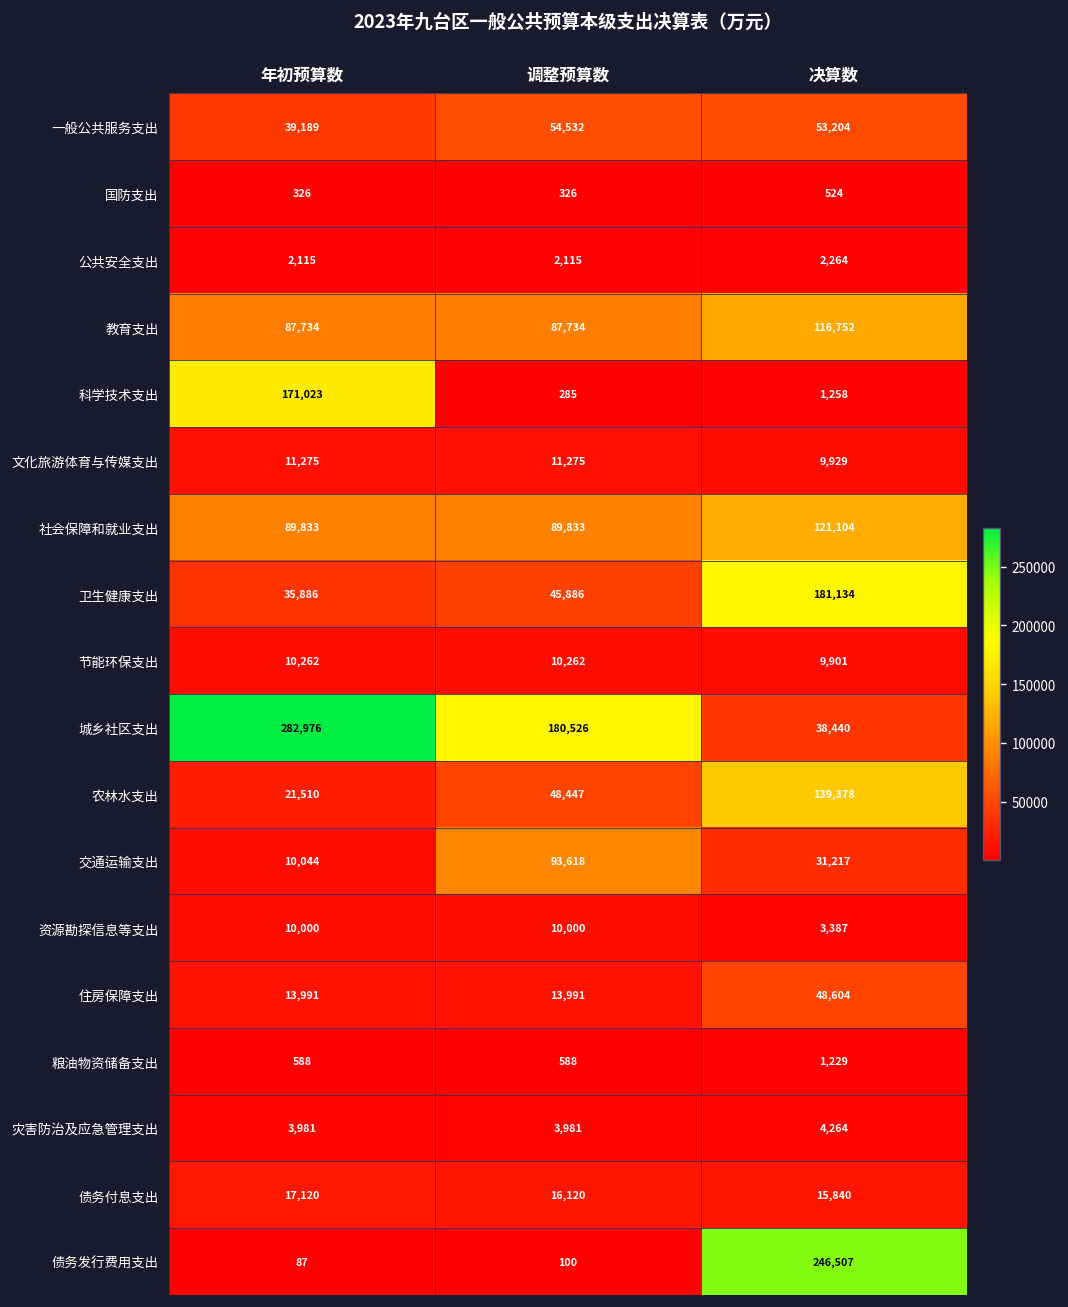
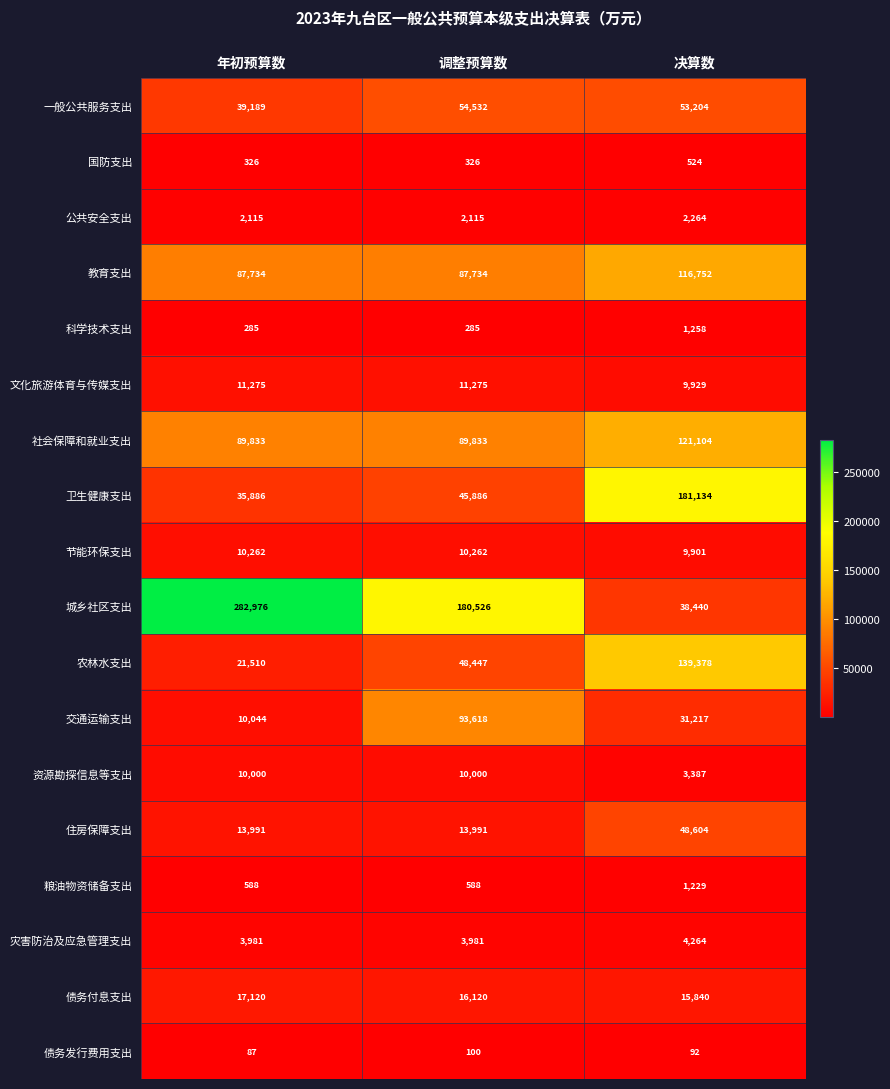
  {
    "一般公共服务支出": {
      "年初预算数": "39,189",
      "调整预算数": "54,532",
      "决算数": "53,204"
    },
    "国防支出": {
      "年初预算数": "326",
      "调整预算数": "326",
      "决算数": "524"
    },
    "公共安全支出": {
      "年初预算数": "2,115",
      "调整预算数": "2,115",
      "决算数": "2,264"
    },
    "教育支出": {
      "年初预算数": "87,734",
      "调整预算数": "87,734",
      "决算数": "116,752"
    },
    "科学技术支出": {
-     "年初预算数": "171,023",
+     "年初预算数": "285",
      "调整预算数": "285",
      "决算数": "1,258"
    },
    "文化旅游体育与传媒支出": {
      "年初预算数": "11,275",
      "调整预算数": "11,275",
      "决算数": "9,929"
    },
    "社会保障和就业支出": {
      "年初预算数": "89,833",
      "调整预算数": "89,833",
      "决算数": "121,104"
    },
    "卫生健康支出": {
      "年初预算数": "35,886",
      "调整预算数": "45,886",
      "决算数": "181,134"
    },
    "节能环保支出": {
      "年初预算数": "10,262",
      "调整预算数": "10,262",
      "决算数": "9,901"
    },
    "城乡社区支出": {
      "年初预算数": "282,976",
      "调整预算数": "180,526",
      "决算数": "38,440"
    },
    "农林水支出": {
      "年初预算数": "21,510",
      "调整预算数": "48,447",
      "决算数": "139,378"
    },
    "交通运输支出": {
      "年初预算数": "10,044",
      "调整预算数": "93,618",
      "决算数": "31,217"
    },
    "资源勘探信息等支出": {
      "年初预算数": "10,000",
      "调整预算数": "10,000",
      "决算数": "3,387"
    },
    "住房保障支出": {
      "年初预算数": "13,991",
      "调整预算数": "13,991",
      "决算数": "48,604"
    },
    "粮油物资储备支出": {
      "年初预算数": "588",
      "调整预算数": "588",
      "决算数": "1,229"
    },
    "灾害防治及应急管理支出": {
      "年初预算数": "3,981",
      "调整预算数": "3,981",
      "决算数": "4,264"
    },
    "债务付息支出": {
      "年初预算数": "17,120",
      "调整预算数": "16,120",
      "决算数": "15,840"
    },
    "债务发行费用支出": {
      "年初预算数": "87",
      "调整预算数": "100",
-     "决算数": "246,507"
+     "决算数": "92"
    }
  }
